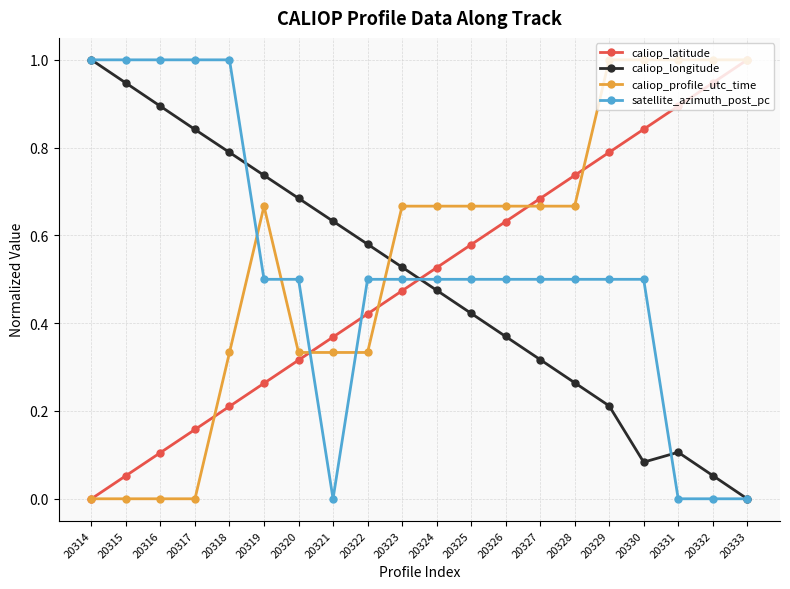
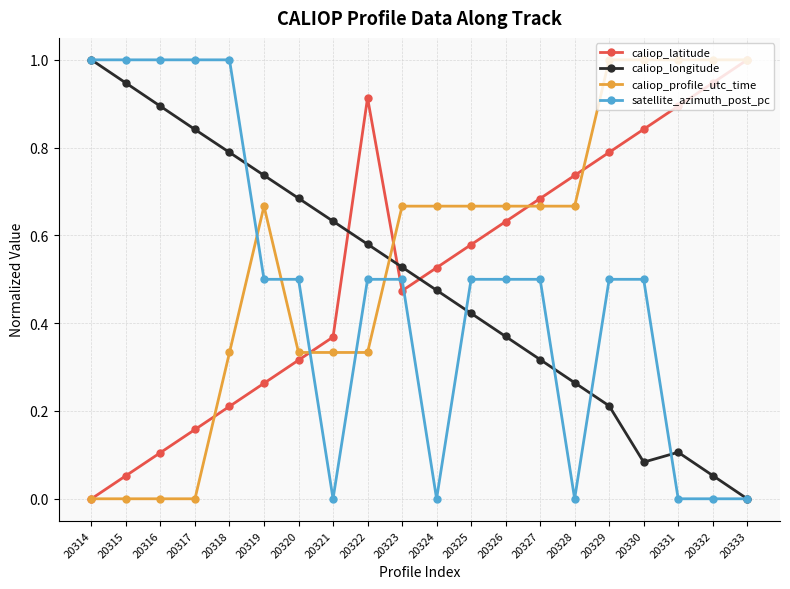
  {
    "caliop_latitude": {
      "20315": 0.05,
      "20316": 0.11,
      "20317": 0.16,
      "20318": 0.21,
      "20319": 0.26,
      "20320": 0.32,
      "20321": 0.37,
-     "20322": 0.42,
+     "20322": 0.91,
      "20323": 0.47,
      "20324": 0.53,
      "20325": 0.58,
      "20326": 0.63,
      "20327": 0.68,
      "20328": 0.74,
      "20329": 0.79,
      "20330": 0.84
    },
    "caliop_longitude": {
      "20315": 0.95,
      "20316": 0.89,
      "20317": 0.84,
      "20318": 0.79,
      "20319": 0.74,
      "20320": 0.68,
      "20321": 0.63,
      "20322": 0.58,
      "20323": 0.53,
      "20324": 0.48,
      "20325": 0.42,
      "20326": 0.37,
      "20327": 0.32,
      "20328": 0.26,
      "20329": 0.21,
      "20330": 0.08,
      "20331": 0.11,
      "20332": 0.05
    },
    "caliop_profile_utc_time": {
      "20315": 0.00,
      "20316": 0.00,
      "20317": 0.00,
      "20318": 0.33,
      "20319": 0.67,
      "20320": 0.33,
      "20321": 0.33,
      "20322": 0.33,
      "20323": 0.67,
      "20324": 0.67,
      "20325": 0.67,
      "20326": 0.67,
      "20327": 0.67,
      "20328": 0.67
    },
    "satellite_azimuth_post_pc": {
      "20315": 1.00,
      "20316": 1.00,
      "20317": 1.00,
      "20318": 1.00,
      "20319": 0.50,
      "20320": 0.50,
      "20321": 0.00,
      "20322": 0.50,
      "20323": 0.50,
-     "20324": 0.50,
+     "20324": 0.00,
      "20325": 0.50,
      "20326": 0.50,
      "20327": 0.50,
-     "20328": 0.50,
+     "20328": 0.00,
      "20329": 0.50,
      "20330": 0.50,
      "20331": 0.00,
      "20332": 0.00
    }
  }
